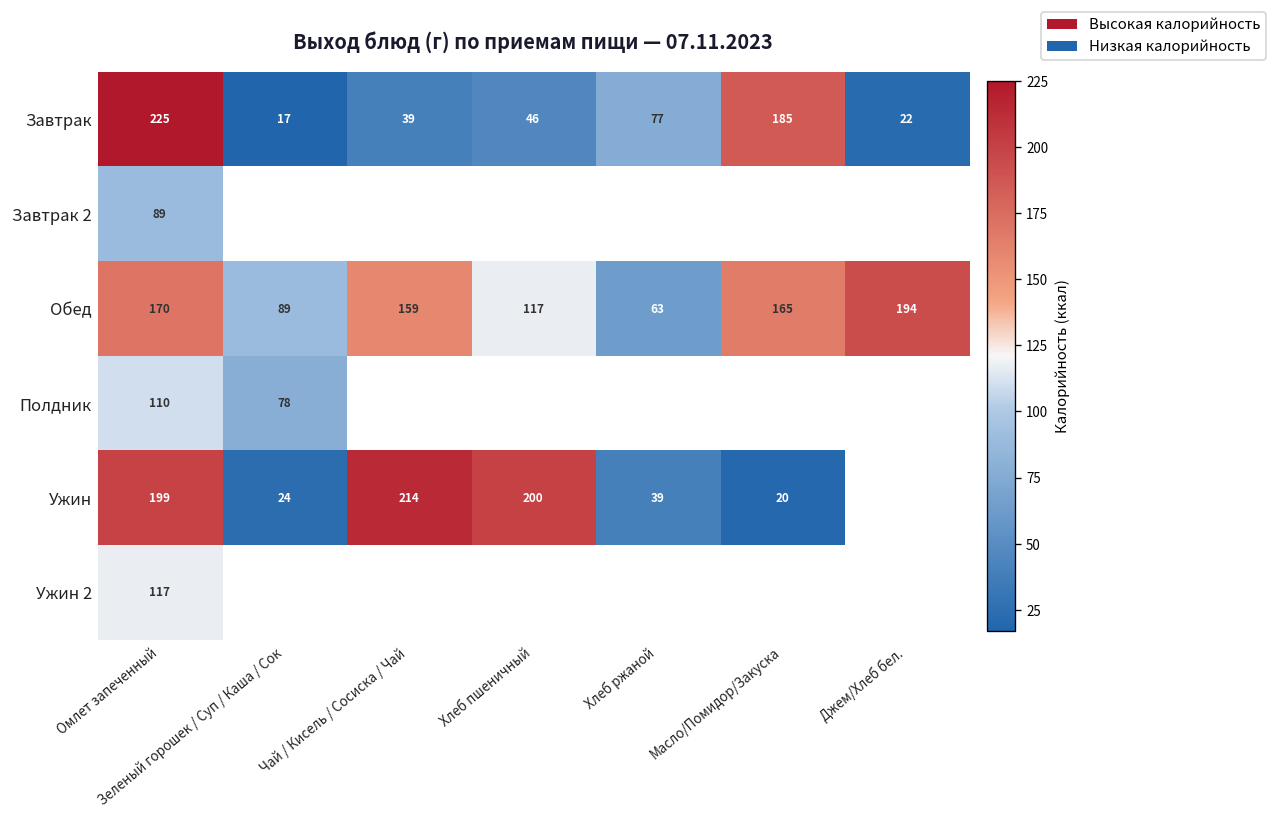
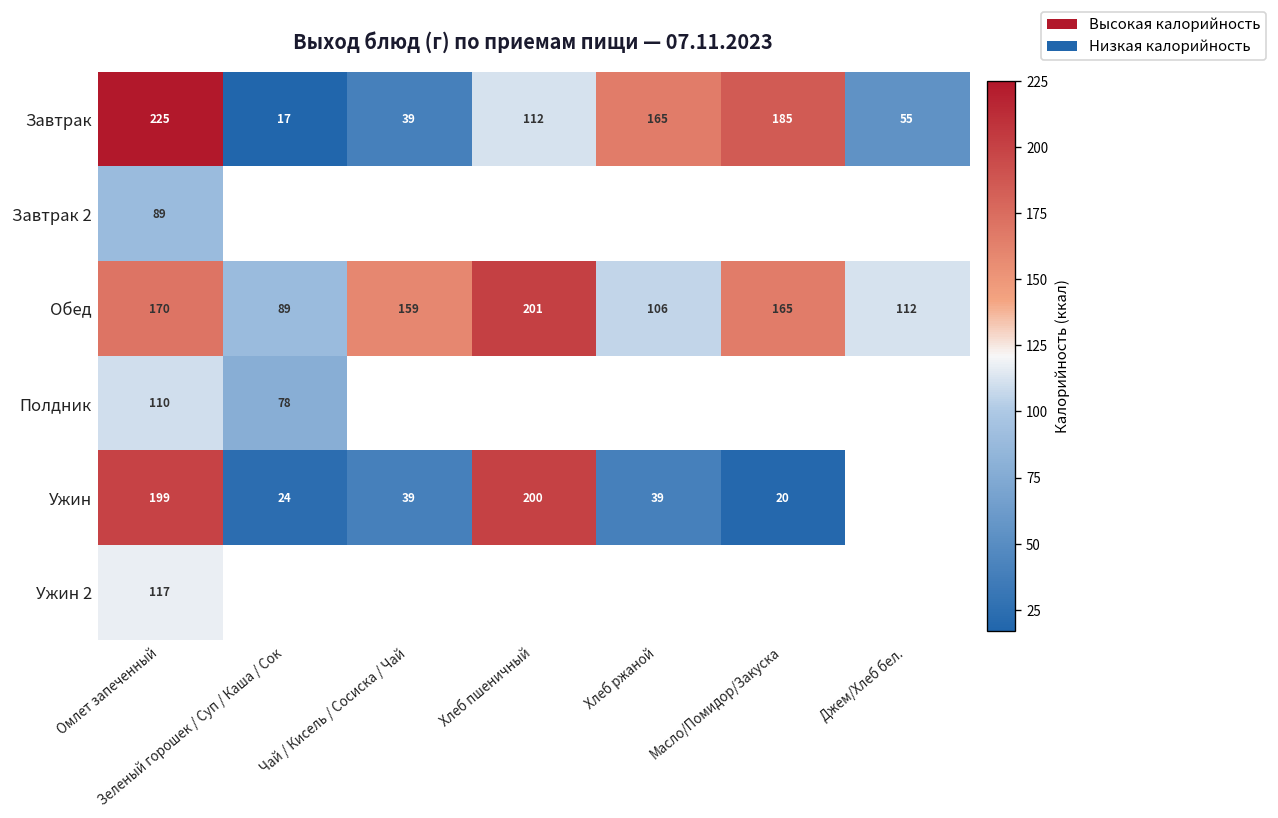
  {
    "Завтрак": {
      "Омлет запеченный": 225,
      "Зеленый горошек / Суп / Каша / Сок": 17,
      "Чай / Кисель / Сосиска / Чай": 39,
-     "Хлеб пшеничный": 46,
-     "Хлеб ржаной": 77,
+     "Хлеб пшеничный": 112,
+     "Хлеб ржаной": 165,
      "Масло/Помидор/Закуска": 185,
-     "Джем/Хлеб бел.": 22
+     "Джем/Хлеб бел.": 55
    },
    "Завтрак 2": {
      "Омлет запеченный": 89
    },
    "Обед": {
      "Омлет запеченный": 170,
      "Зеленый горошек / Суп / Каша / Сок": 89,
      "Чай / Кисель / Сосиска / Чай": 159,
-     "Хлеб пшеничный": 117,
-     "Хлеб ржаной": 63,
+     "Хлеб пшеничный": 201,
+     "Хлеб ржаной": 106,
      "Масло/Помидор/Закуска": 165,
-     "Джем/Хлеб бел.": 194
+     "Джем/Хлеб бел.": 112
    },
    "Полдник": {
      "Омлет запеченный": 110,
      "Зеленый горошек / Суп / Каша / Сок": 78
    },
    "Ужин": {
      "Омлет запеченный": 199,
      "Зеленый горошек / Суп / Каша / Сок": 24,
-     "Чай / Кисель / Сосиска / Чай": 214,
+     "Чай / Кисель / Сосиска / Чай": 39,
      "Хлеб пшеничный": 200,
      "Хлеб ржаной": 39,
      "Масло/Помидор/Закуска": 20
    },
    "Ужин 2": {
      "Омлет запеченный": 117
    }
  }
